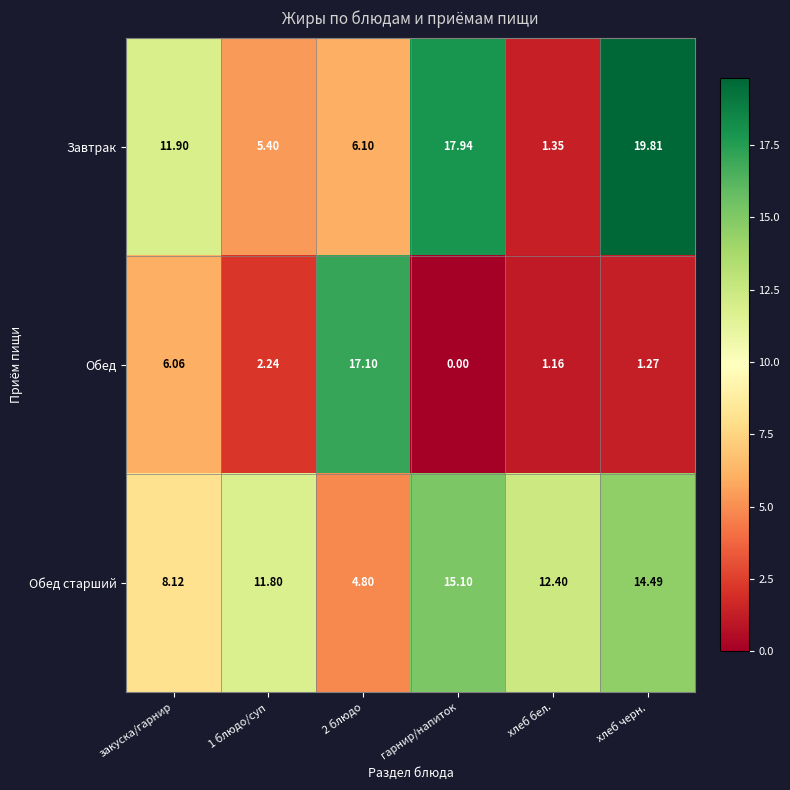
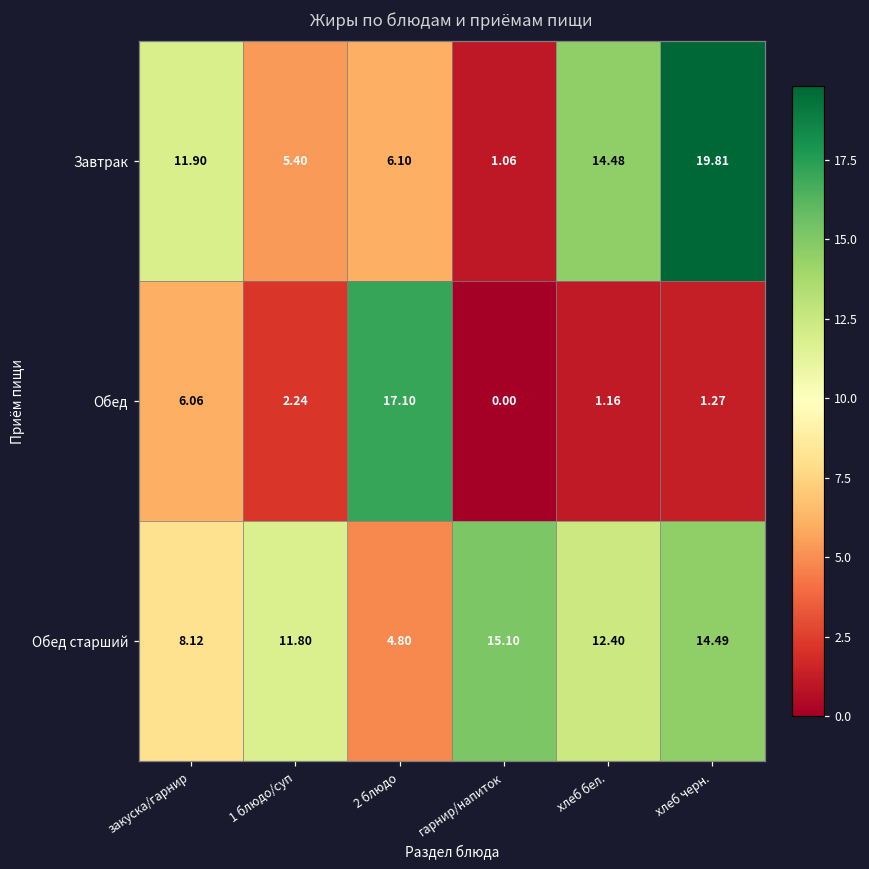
  {
    "Завтрак": {
      "закуска/гарнир": 11.90,
      "1 блюдо/суп": 5.40,
      "2 блюдо": 6.10,
-     "гарнир/напиток": 17.94,
-     "хлеб бел.": 1.35,
+     "гарнир/напиток": 1.06,
+     "хлеб бел.": 14.48,
      "хлеб черн.": 19.81
    },
    "Обед": {
      "закуска/гарнир": 6.06,
      "1 блюдо/суп": 2.24,
      "2 блюдо": 17.10,
      "гарнир/напиток": 0.00,
      "хлеб бел.": 1.16,
      "хлеб черн.": 1.27
    },
    "Обед старший": {
      "закуска/гарнир": 8.12,
      "1 блюдо/суп": 11.80,
      "2 блюдо": 4.80,
      "гарнир/напиток": 15.10,
      "хлеб бел.": 12.40,
      "хлеб черн.": 14.49
    }
  }
